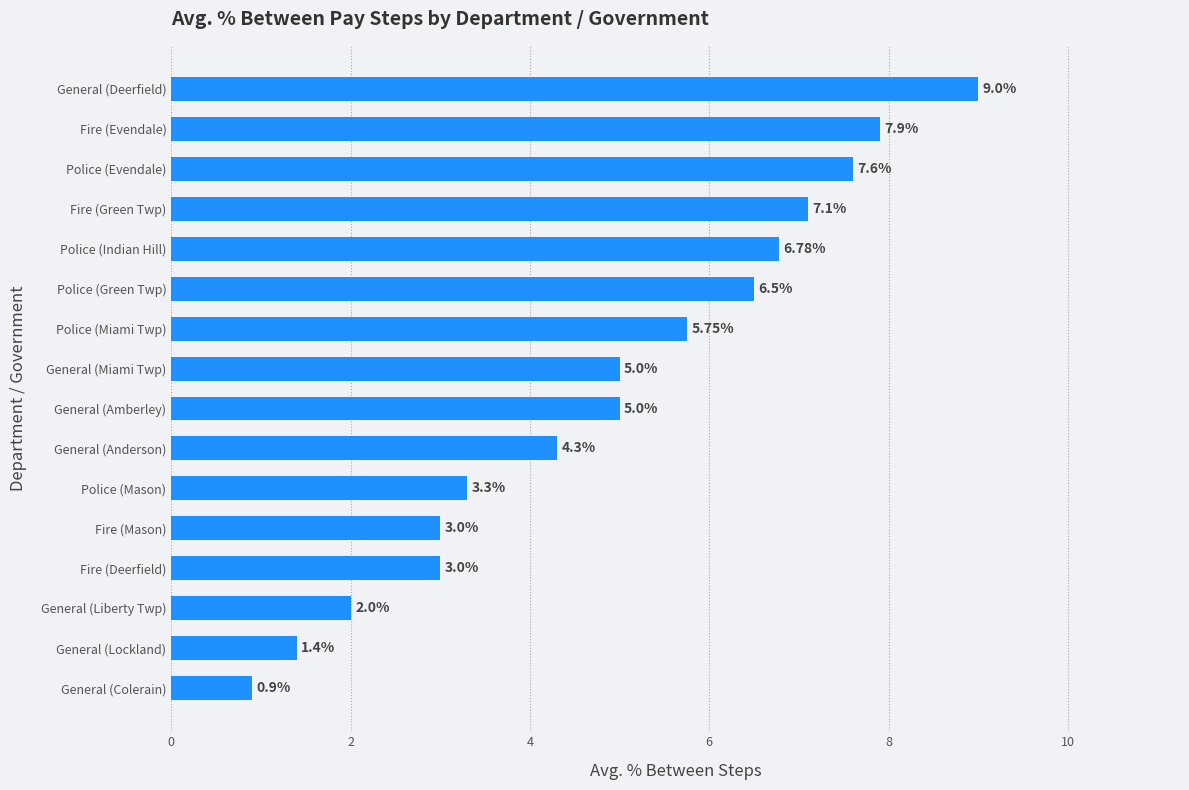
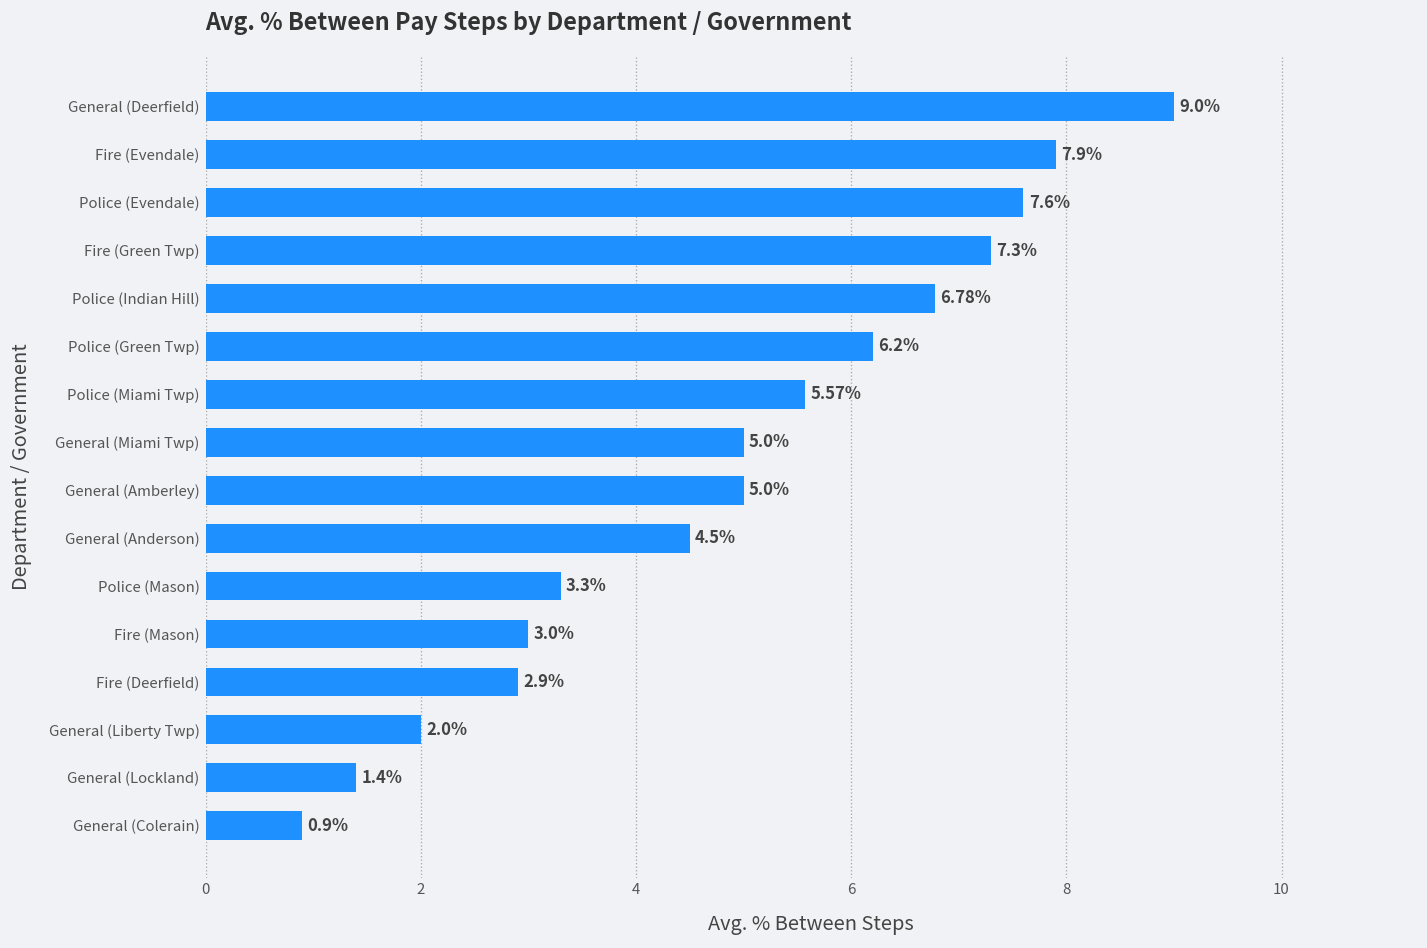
  {
    "General (Deerfield)": "9.0%",
    "Fire (Evendale)": "7.9%",
    "Police (Evendale)": "7.6%",
-   "Fire (Green Twp)": "7.1%",
+   "Fire (Green Twp)": "7.3%",
    "Police (Indian Hill)": "6.78%",
-   "Police (Green Twp)": "6.5%",
-   "Police (Miami Twp)": "5.75%",
+   "Police (Green Twp)": "6.2%",
+   "Police (Miami Twp)": "5.57%",
    "General (Miami Twp)": "5.0%",
    "General (Amberley)": "5.0%",
-   "General (Anderson)": "4.3%",
+   "General (Anderson)": "4.5%",
    "Police (Mason)": "3.3%",
    "Fire (Mason)": "3.0%",
-   "Fire (Deerfield)": "3.0%",
+   "Fire (Deerfield)": "2.9%",
    "General (Liberty Twp)": "2.0%",
    "General (Lockland)": "1.4%",
    "General (Colerain)": "0.9%"
  }
